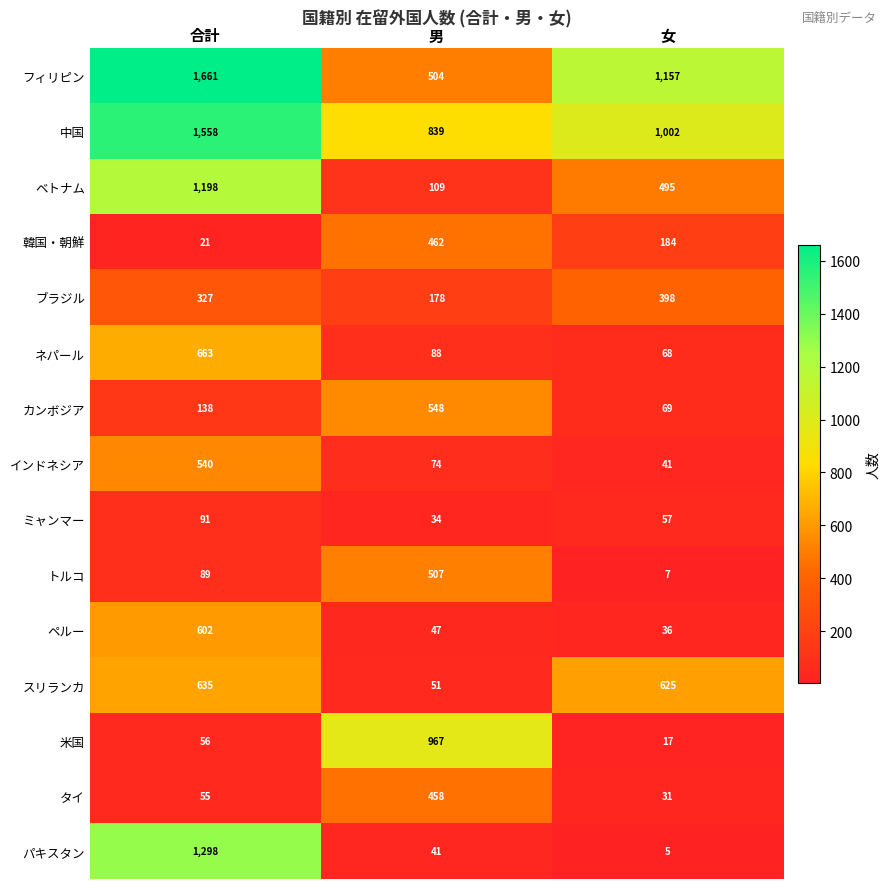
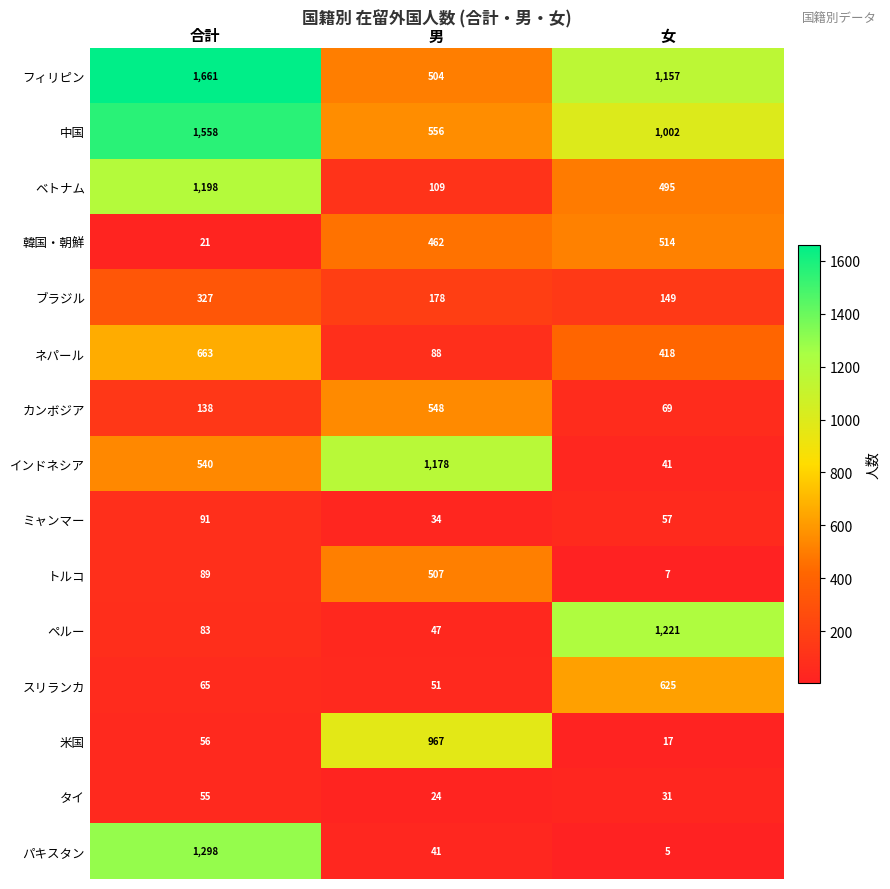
  {
    "フィリピン": {
      "合計": "1,661",
      "男": "504",
      "女": "1,157"
    },
    "中国": {
      "合計": "1,558",
-     "男": "839",
+     "男": "556",
      "女": "1,002"
    },
    "ベトナム": {
      "合計": "1,198",
      "男": "109",
      "女": "495"
    },
    "韓国・朝鮮": {
      "合計": "21",
      "男": "462",
-     "女": "184"
+     "女": "514"
    },
    "ブラジル": {
      "合計": "327",
      "男": "178",
-     "女": "398"
+     "女": "149"
    },
    "ネパール": {
      "合計": "663",
      "男": "88",
-     "女": "68"
+     "女": "418"
    },
    "カンボジア": {
      "合計": "138",
      "男": "548",
      "女": "69"
    },
    "インドネシア": {
      "合計": "540",
-     "男": "74",
+     "男": "1,178",
      "女": "41"
    },
    "ミャンマー": {
      "合計": "91",
      "男": "34",
      "女": "57"
    },
    "トルコ": {
      "合計": "89",
      "男": "507",
      "女": "7"
    },
    "ペルー": {
-     "合計": "602",
+     "合計": "83",
      "男": "47",
-     "女": "36"
+     "女": "1,221"
    },
    "スリランカ": {
-     "合計": "635",
+     "合計": "65",
      "男": "51",
      "女": "625"
    },
    "米国": {
      "合計": "56",
      "男": "967",
      "女": "17"
    },
    "タイ": {
      "合計": "55",
-     "男": "458",
+     "男": "24",
      "女": "31"
    },
    "パキスタン": {
      "合計": "1,298",
      "男": "41",
      "女": "5"
    }
  }
